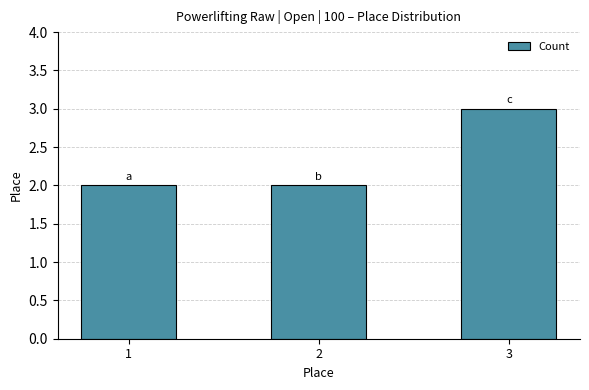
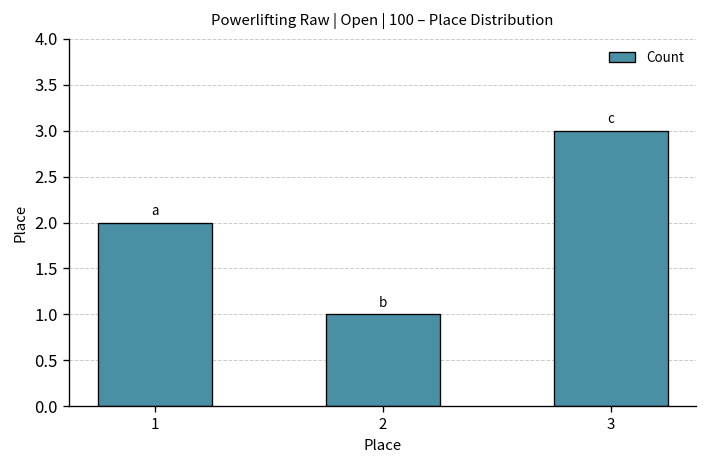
  {
    "1": 2,
-   "2": 2,
+   "2": 1,
    "3": 3
  }
